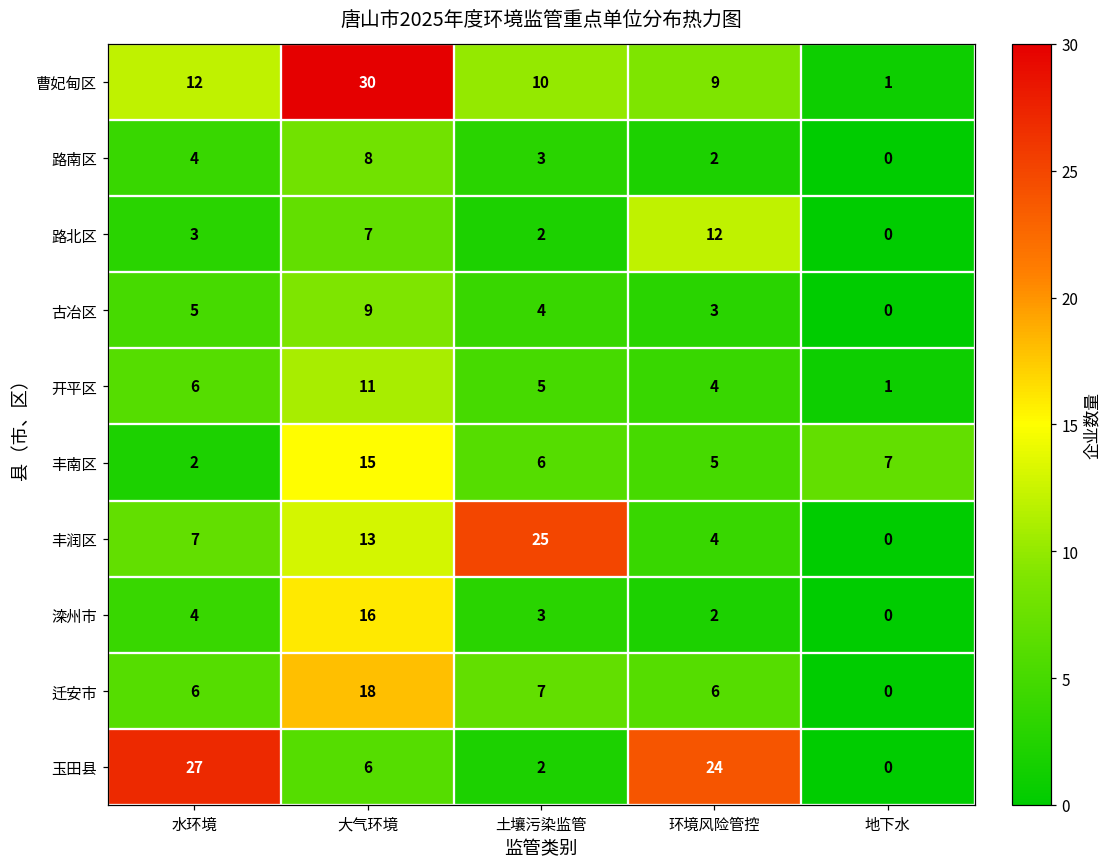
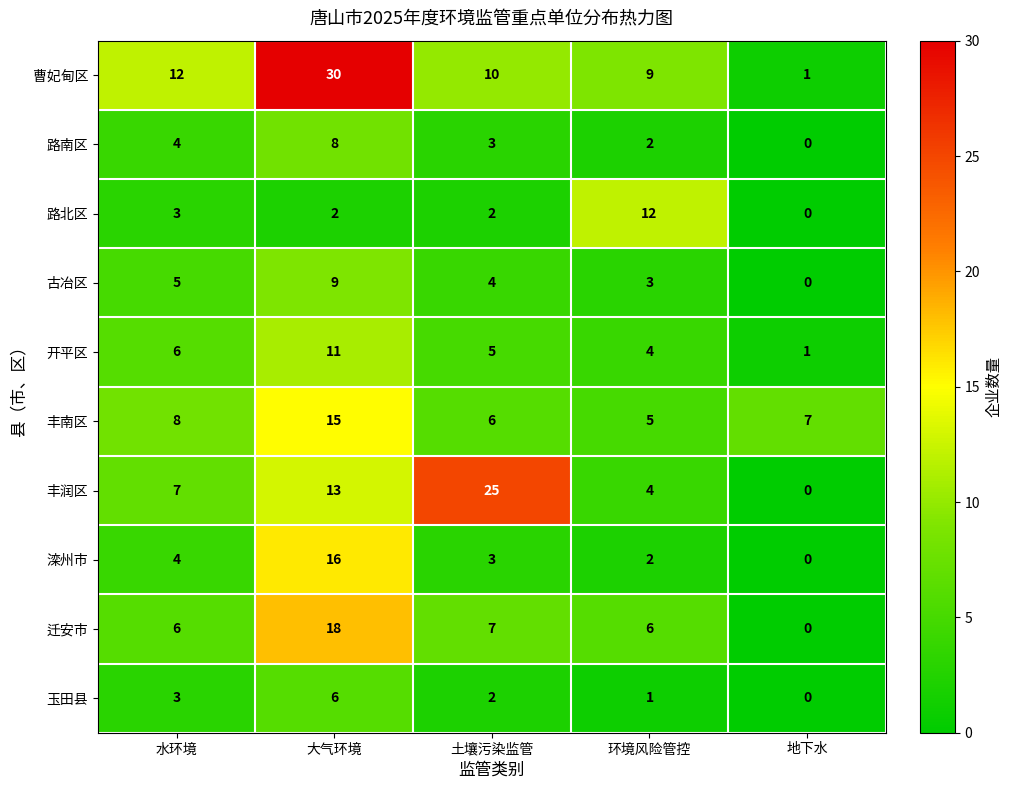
  {
    "曹妃甸区": {
      "水环境": 12,
      "大气环境": 30,
      "土壤污染监管": 10,
      "环境风险管控": 9,
      "地下水": 1
    },
    "路南区": {
      "水环境": 4,
      "大气环境": 8,
      "土壤污染监管": 3,
      "环境风险管控": 2,
      "地下水": 0
    },
    "路北区": {
      "水环境": 3,
-     "大气环境": 7,
+     "大气环境": 2,
      "土壤污染监管": 2,
      "环境风险管控": 12,
      "地下水": 0
    },
    "古冶区": {
      "水环境": 5,
      "大气环境": 9,
      "土壤污染监管": 4,
      "环境风险管控": 3,
      "地下水": 0
    },
    "开平区": {
      "水环境": 6,
      "大气环境": 11,
      "土壤污染监管": 5,
      "环境风险管控": 4,
      "地下水": 1
    },
    "丰南区": {
-     "水环境": 2,
+     "水环境": 8,
      "大气环境": 15,
      "土壤污染监管": 6,
      "环境风险管控": 5,
      "地下水": 7
    },
    "丰润区": {
      "水环境": 7,
      "大气环境": 13,
      "土壤污染监管": 25,
      "环境风险管控": 4,
      "地下水": 0
    },
    "滦州市": {
      "水环境": 4,
      "大气环境": 16,
      "土壤污染监管": 3,
      "环境风险管控": 2,
      "地下水": 0
    },
    "迁安市": {
      "水环境": 6,
      "大气环境": 18,
      "土壤污染监管": 7,
      "环境风险管控": 6,
      "地下水": 0
    },
    "玉田县": {
-     "水环境": 27,
+     "水环境": 3,
      "大气环境": 6,
      "土壤污染监管": 2,
-     "环境风险管控": 24,
+     "环境风险管控": 1,
      "地下水": 0
    }
  }
